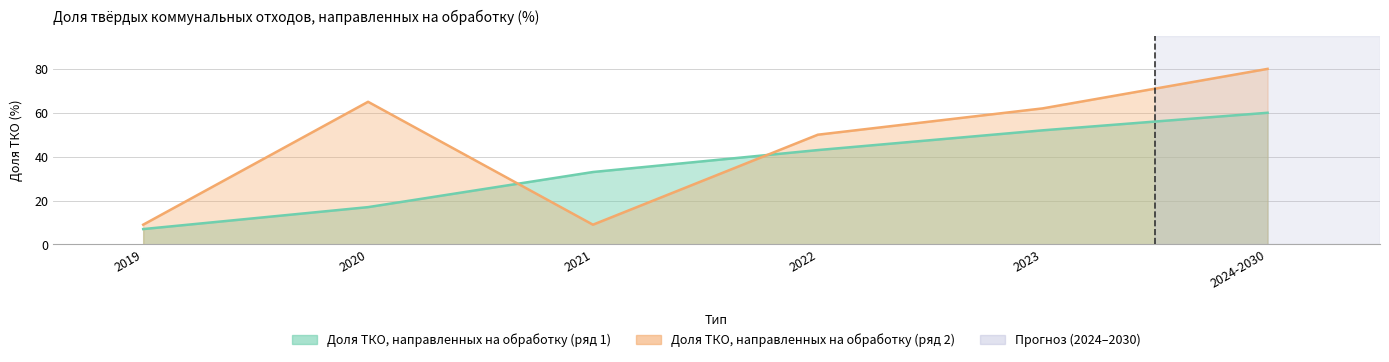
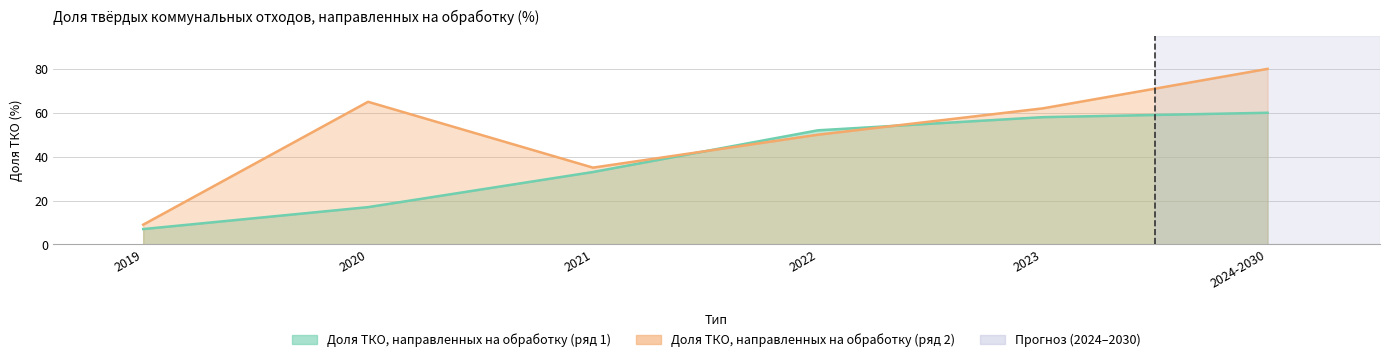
  {
    "Доля ТКО, направленных на обработку (ряд 1)": {
      "2019": 7,
      "2020": 17,
      "2021": 33,
-     "2022": 43,
-     "2023": 52,
+     "2022": 52,
+     "2023": 58,
      "2024-2030": 60
    },
    "Доля ТКО, направленных на обработку (ряд 2)": {
      "2019": 9,
      "2020": 65,
-     "2021": 9,
+     "2021": 35,
      "2022": 50,
      "2023": 62,
      "2024-2030": 80
    }
  }
